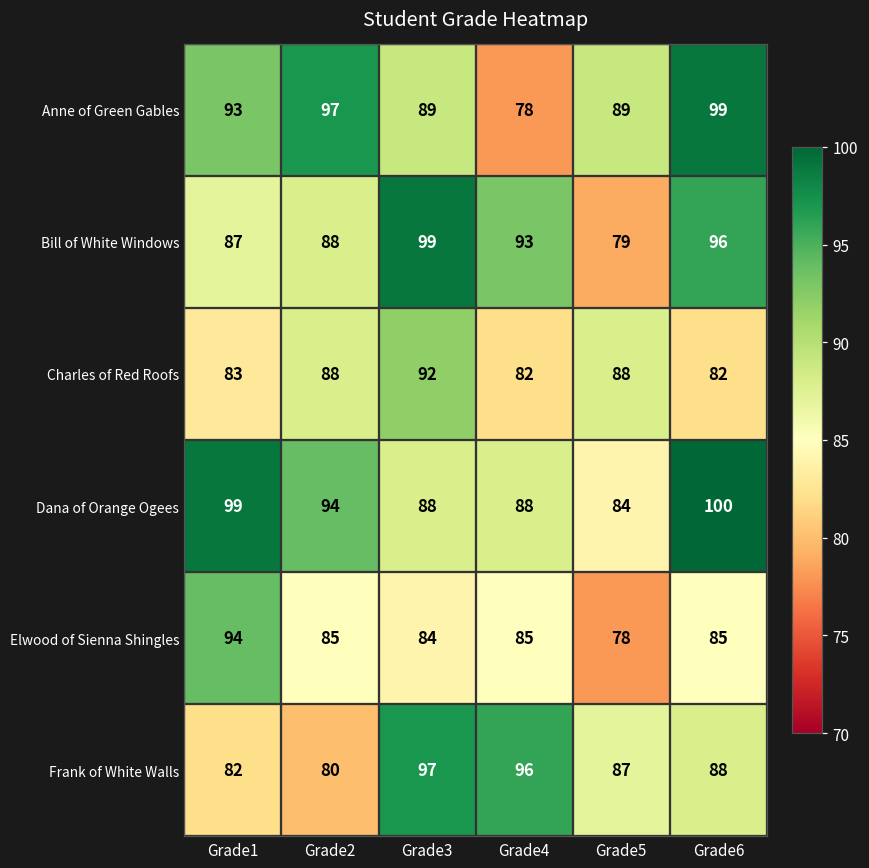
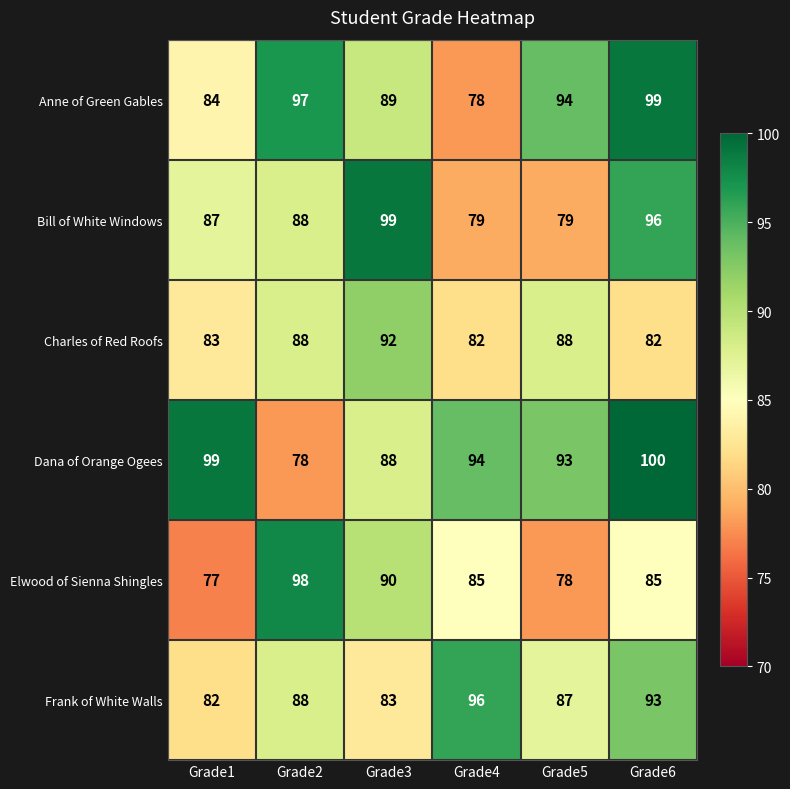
  {
    "Anne of Green Gables": {
-     "Grade1": 93,
+     "Grade1": 84,
      "Grade2": 97,
      "Grade3": 89,
      "Grade4": 78,
-     "Grade5": 89,
+     "Grade5": 94,
      "Grade6": 99
    },
    "Bill of White Windows": {
      "Grade1": 87,
      "Grade2": 88,
      "Grade3": 99,
-     "Grade4": 93,
+     "Grade4": 79,
      "Grade5": 79,
      "Grade6": 96
    },
    "Charles of Red Roofs": {
      "Grade1": 83,
      "Grade2": 88,
      "Grade3": 92,
      "Grade4": 82,
      "Grade5": 88,
      "Grade6": 82
    },
    "Dana of Orange Ogees": {
      "Grade1": 99,
-     "Grade2": 94,
+     "Grade2": 78,
      "Grade3": 88,
-     "Grade4": 88,
-     "Grade5": 84,
+     "Grade4": 94,
+     "Grade5": 93,
      "Grade6": 100
    },
    "Elwood of Sienna Shingles": {
-     "Grade1": 94,
-     "Grade2": 85,
-     "Grade3": 84,
+     "Grade1": 77,
+     "Grade2": 98,
+     "Grade3": 90,
      "Grade4": 85,
      "Grade5": 78,
      "Grade6": 85
    },
    "Frank of White Walls": {
      "Grade1": 82,
-     "Grade2": 80,
-     "Grade3": 97,
+     "Grade2": 88,
+     "Grade3": 83,
      "Grade4": 96,
      "Grade5": 87,
-     "Grade6": 88
+     "Grade6": 93
    }
  }
